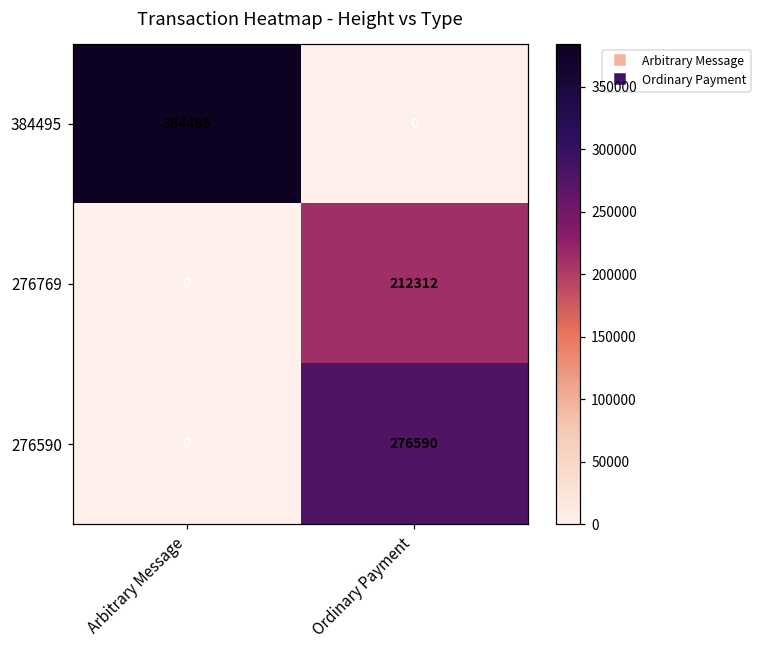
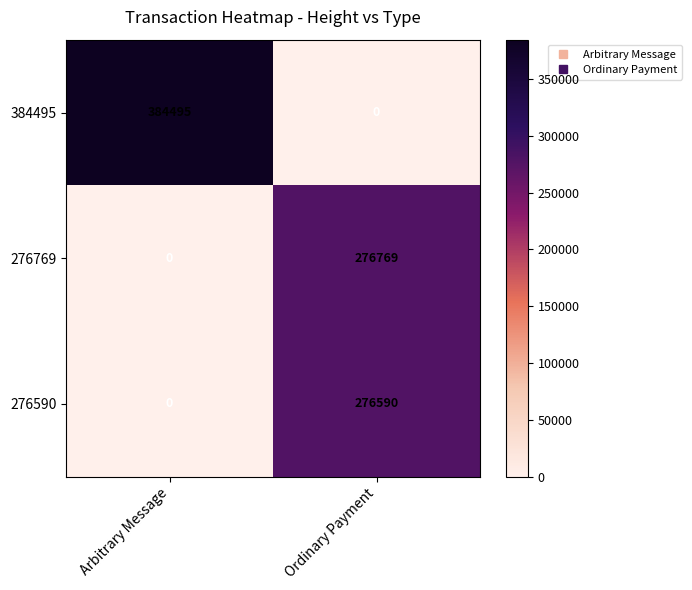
  {
    "276769": {
-     "Ordinary Payment": 212312
+     "Ordinary Payment": 276769
    },
    "276590": {
      "Ordinary Payment": 276590
    }
  }
